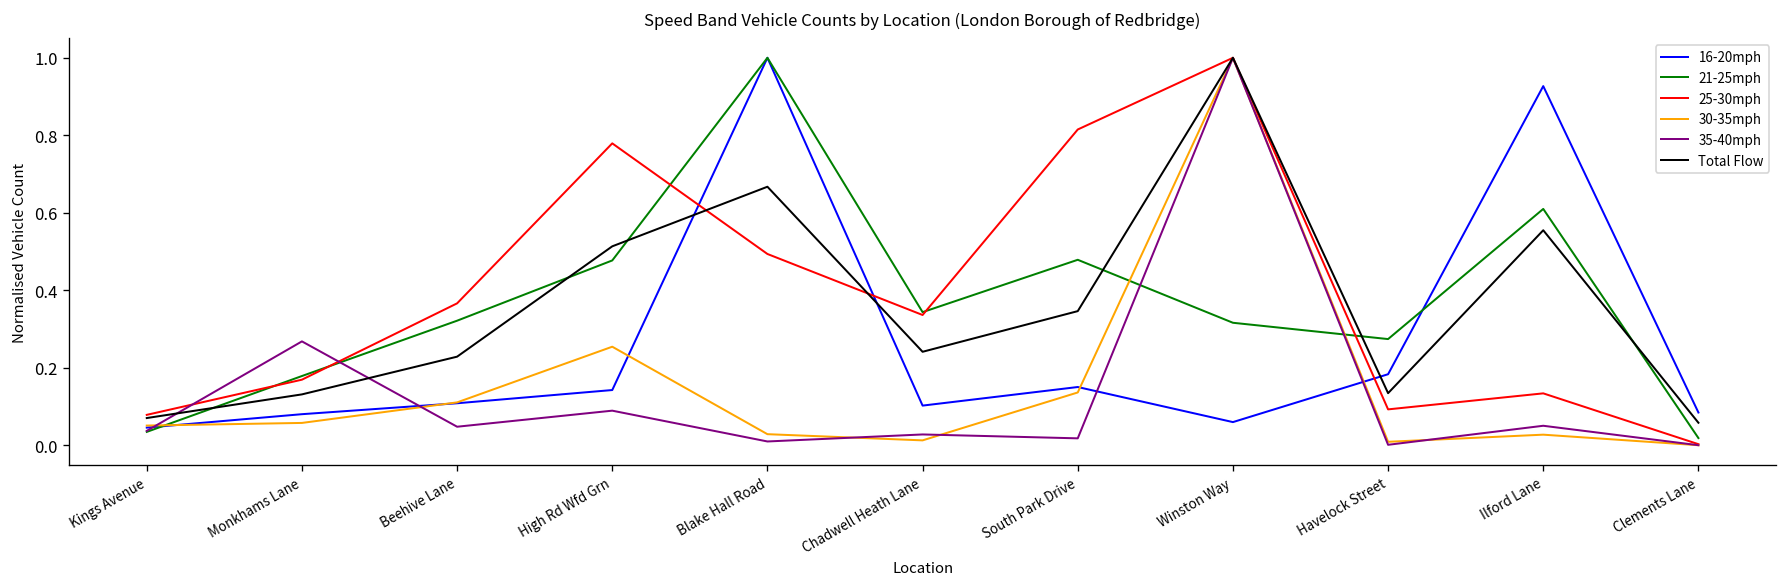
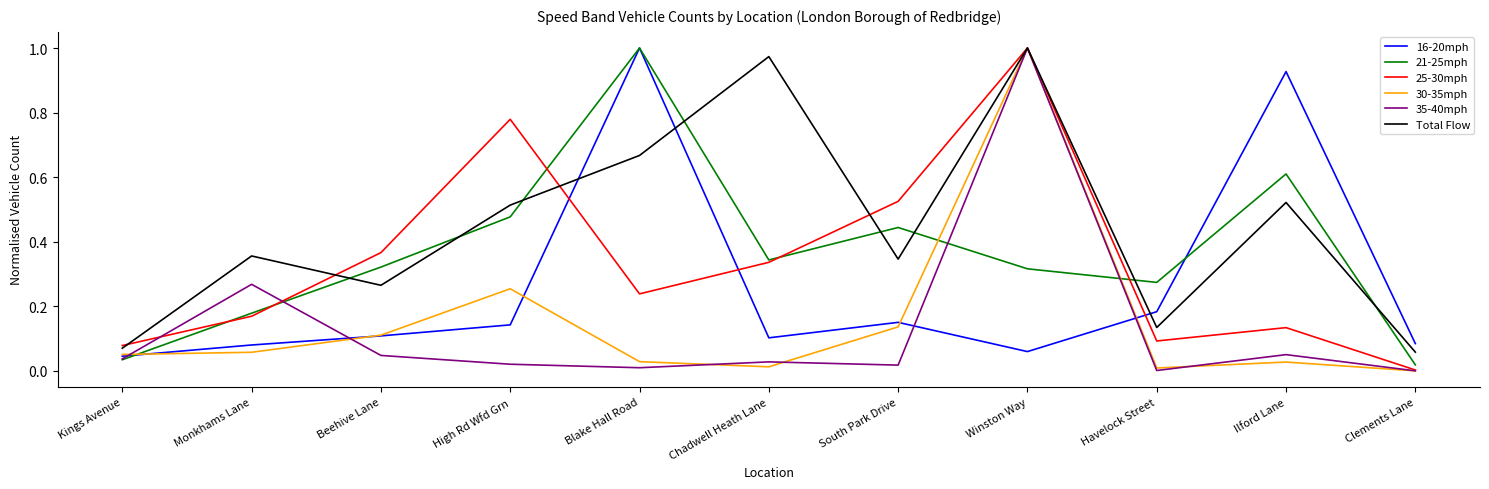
  {
    "16-20mph": {
      "Monkhams Lane": 0.08,
      "High Rd Wfd Grn": 0.14,
      "Chadwell Heath Lane": 0.10,
      "South Park Drive": 0.15,
      "Winston Way": 0.06,
      "Havelock Street": 0.18,
      "Ilford Lane": 0.93,
      "Clements Lane": 0.08
    },
    "21-25mph": {
      "Monkhams Lane": 0.18,
      "Beehive Lane": 0.32,
      "High Rd Wfd Grn": 0.48,
-     "South Park Drive": 0.48,
+     "South Park Drive": 0.44,
      "Winston Way": 0.32,
      "Havelock Street": 0.27,
      "Ilford Lane": 0.61,
      "Clements Lane": 0.02
    },
    "25-30mph": {
      "Kings Avenue": 0.08,
      "Monkhams Lane": 0.17,
      "Beehive Lane": 0.37,
      "High Rd Wfd Grn": 0.78,
-     "Blake Hall Road": 0.49,
-     "South Park Drive": 0.81,
+     "Blake Hall Road": 0.24,
+     "South Park Drive": 0.53,
      "Havelock Street": 0.09,
      "Ilford Lane": 0.13
    },
    "30-35mph": {
      "Monkhams Lane": 0.06,
      "High Rd Wfd Grn": 0.25,
      "Blake Hall Road": 0.03,
      "Chadwell Heath Lane": 0.01,
      "South Park Drive": 0.14,
      "Ilford Lane": 0.03
    },
    "35-40mph": {
      "Monkhams Lane": 0.27,
      "Beehive Lane": 0.05,
-     "High Rd Wfd Grn": 0.09,
+     "High Rd Wfd Grn": 0.02,
      "Blake Hall Road": 0.01,
      "Chadwell Heath Lane": 0.03,
      "South Park Drive": 0.02,
      "Ilford Lane": 0.05
    },
    "Total Flow": {
      "Kings Avenue": 0.07,
-     "Monkhams Lane": 0.13,
-     "Beehive Lane": 0.23,
+     "Monkhams Lane": 0.36,
+     "Beehive Lane": 0.27,
      "High Rd Wfd Grn": 0.51,
      "Blake Hall Road": 0.67,
-     "Chadwell Heath Lane": 0.24,
+     "Chadwell Heath Lane": 0.97,
      "South Park Drive": 0.35,
      "Havelock Street": 0.13,
-     "Ilford Lane": 0.55,
+     "Ilford Lane": 0.52,
      "Clements Lane": 0.06
    }
  }
